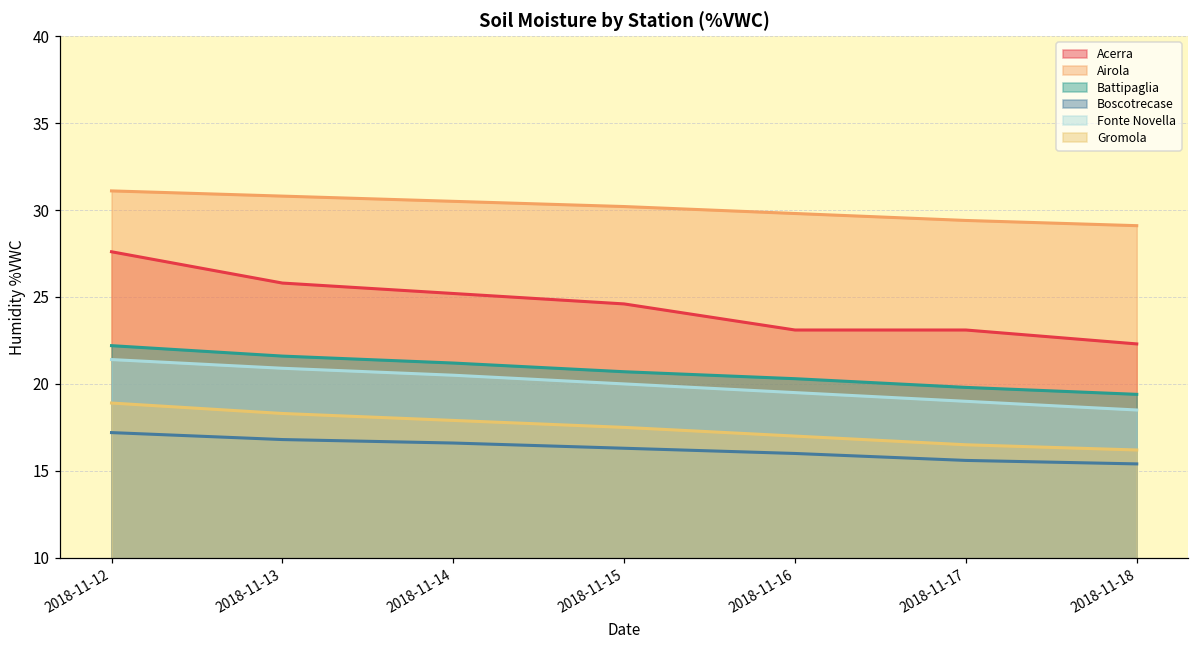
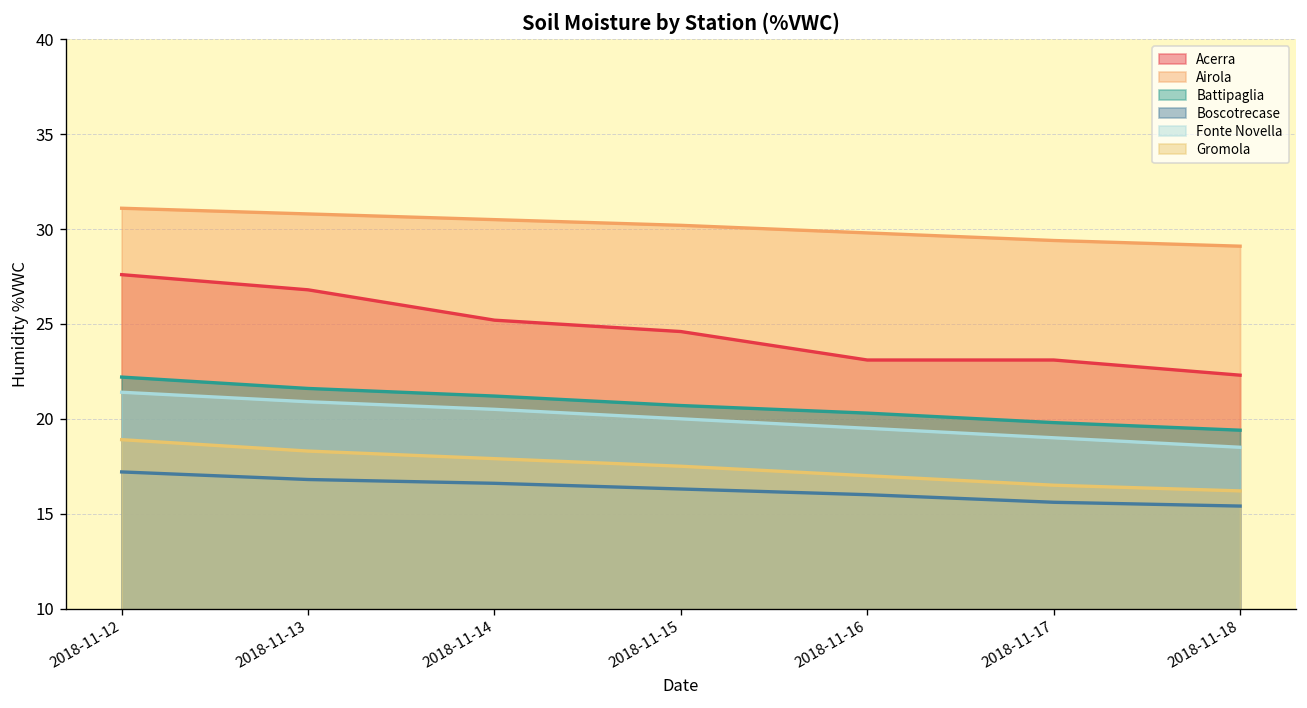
  {
    "Acerra": {
      "2018-11-12": 27.6,
-     "2018-11-13": 25.8,
+     "2018-11-13": 26.8,
      "2018-11-14": 25.2,
      "2018-11-15": 24.6,
      "2018-11-16": 23.1,
      "2018-11-17": 23.1,
      "2018-11-18": 22.3
    },
    "Fonte Novella": {
      "2018-11-12": 21.4,
      "2018-11-13": 20.9,
      "2018-11-14": 20.5,
      "2018-11-15": 20.0,
      "2018-11-16": 19.5,
      "2018-11-17": 19.0,
      "2018-11-18": 18.5
    }
  }
